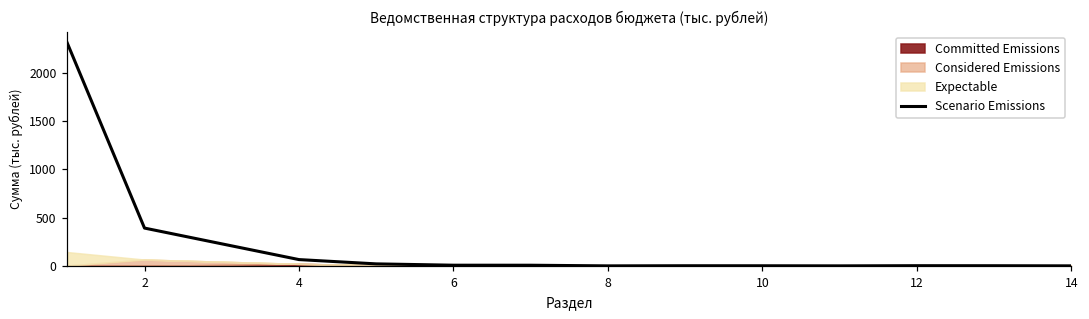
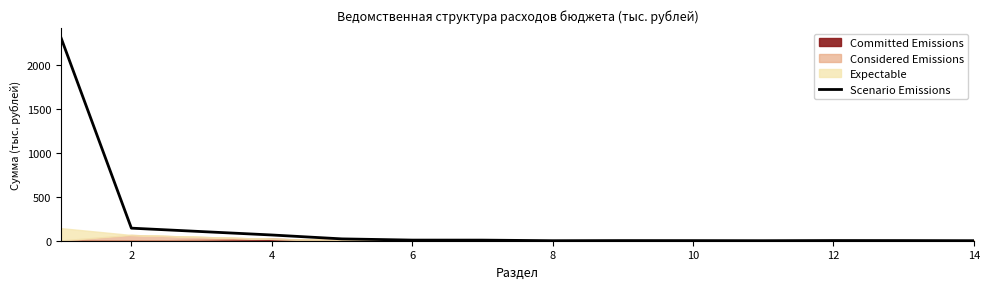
  {
    "Scenario Emissions": {
-     "2": 400,
+     "2": 100,
      "4": 100
    }
  }
